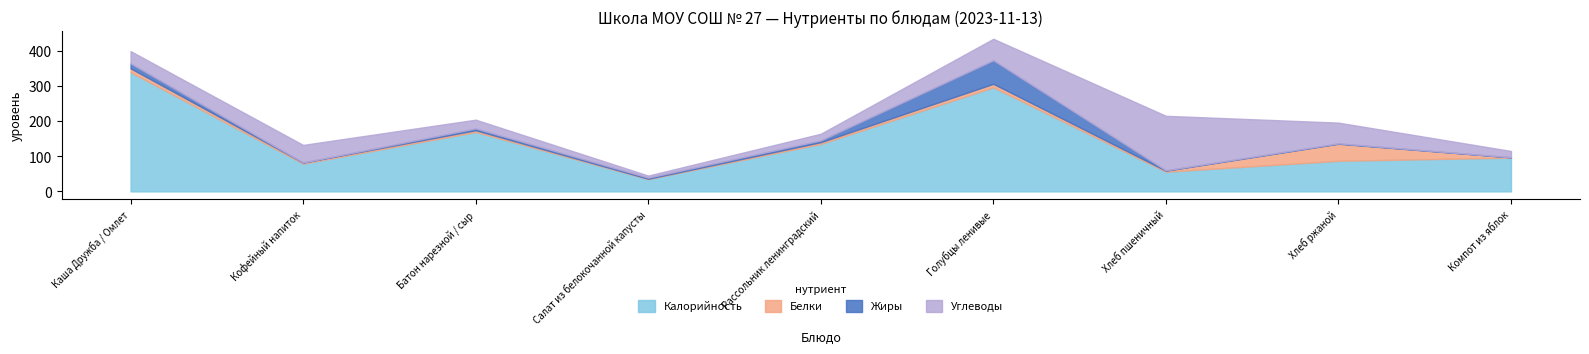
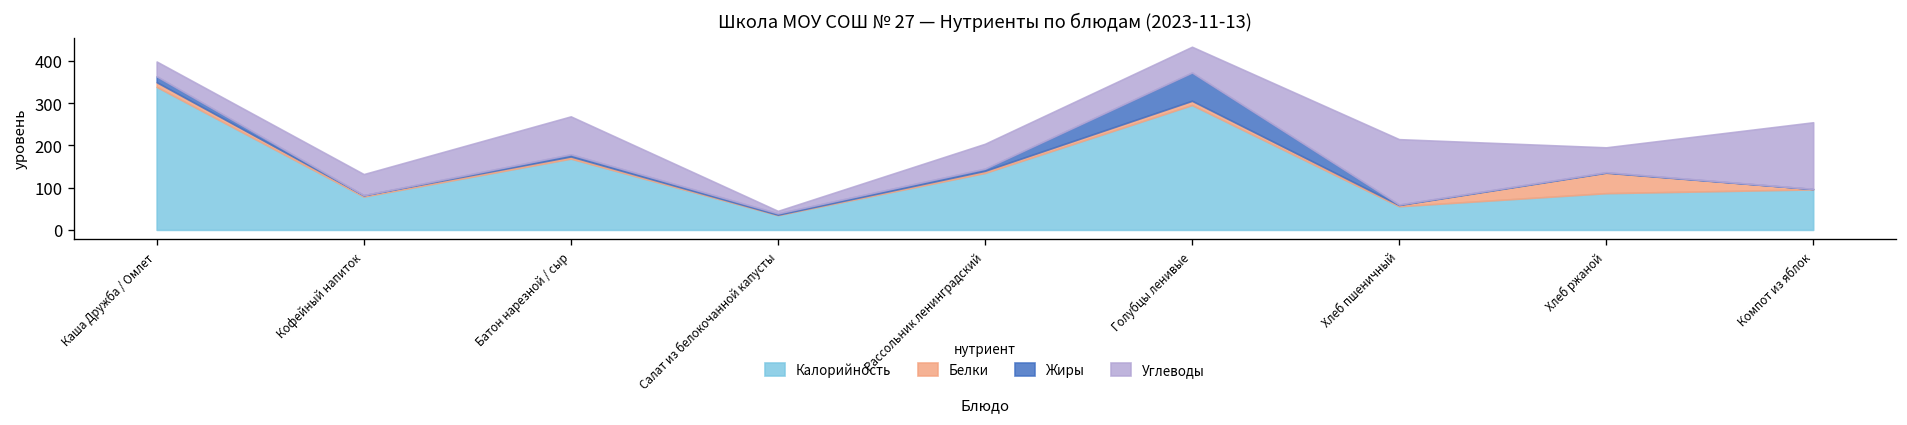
  {
    "Калорийность": {
      "Каша Дружба / Омлет": 340,
      "Голубцы ленивые": 300,
      "Хлеб ржаной": 90
    },
    "Белки": {
      "Каша Дружба / Омлет": 10,
      "Голубцы ленивые": 10
    },
    "Жиры": {
      "Каша Дружба / Омлет": 10,
      "Голубцы ленивые": 70
    },
    "Углеводы": {
      "Каша Дружба / Омлет": 40,
      "Кофейный напиток": 50,
-     "Батон нарезной / сыр": 30,
-     "Рассольник ленинградский": 20,
+     "Батон нарезной / сыр": 90,
+     "Рассольник ленинградский": 60,
      "Голубцы ленивые": 60,
      "Хлеб пшеничный": 160,
      "Хлеб ржаной": 60,
-     "Компот из яблок": 20
+     "Компот из яблок": 160
    }
  }
